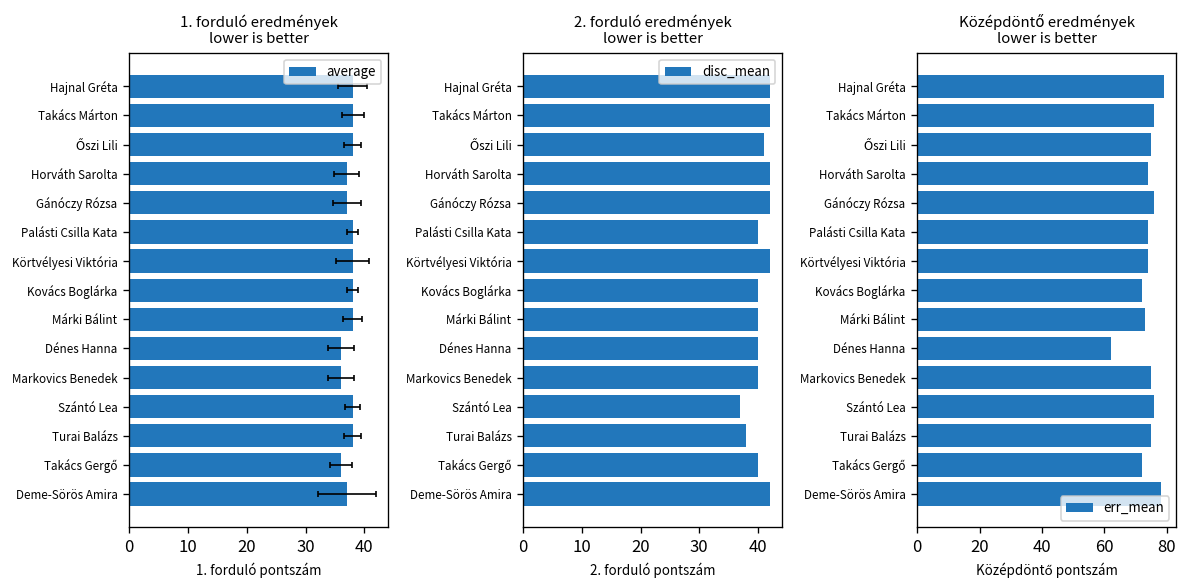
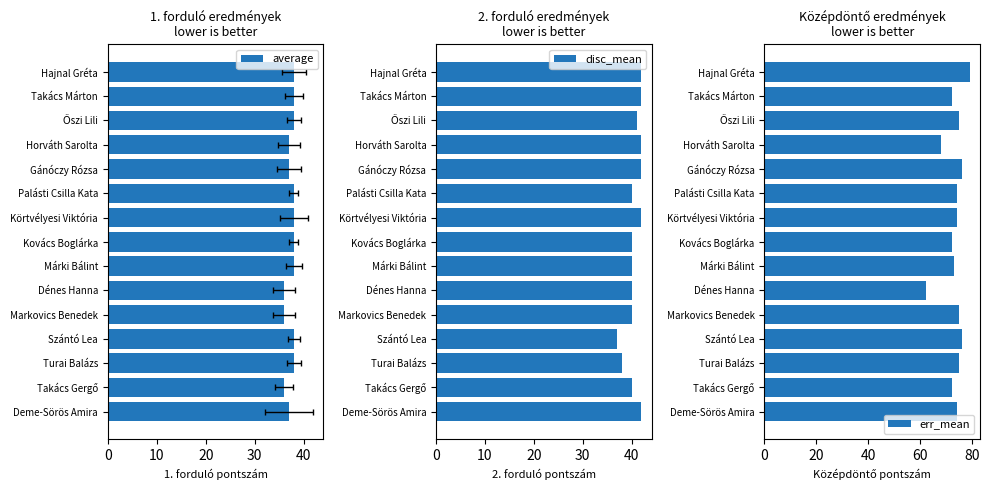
  {
    "2. forduló eredmények lower is better": {
      "Hajnal Gréta": 42,
      "Takács Márton": 42,
      "Őszi Lili": 41,
      "Horváth Sarolta": 42,
      "Gánóczy Rózsa": 42,
      "Palásti Csilla Kata": 40,
      "Körtvélyesi Viktória": 42,
      "Kovács Boglárka": 40,
      "Márki Bálint": 40,
      "Dénes Hanna": 40,
      "Markovics Benedek": 40,
      "Szántó Lea": 37,
      "Turai Balázs": 38,
      "Takács Gergő": 40,
      "Deme-Sörös Amira": 42
    },
    "Középdöntő eredmények lower is better": {
      "Hajnal Gréta": 79,
-     "Takács Márton": 76,
+     "Takács Márton": 72,
      "Őszi Lili": 75,
-     "Horváth Sarolta": 74,
+     "Horváth Sarolta": 68,
      "Gánóczy Rózsa": 76,
      "Palásti Csilla Kata": 74,
      "Körtvélyesi Viktória": 74,
      "Kovács Boglárka": 72,
      "Márki Bálint": 73,
      "Dénes Hanna": 62,
      "Markovics Benedek": 75,
      "Szántó Lea": 76,
      "Turai Balázs": 75,
      "Takács Gergő": 72,
-     "Deme-Sörös Amira": 78
+     "Deme-Sörös Amira": 74
    }
  }
